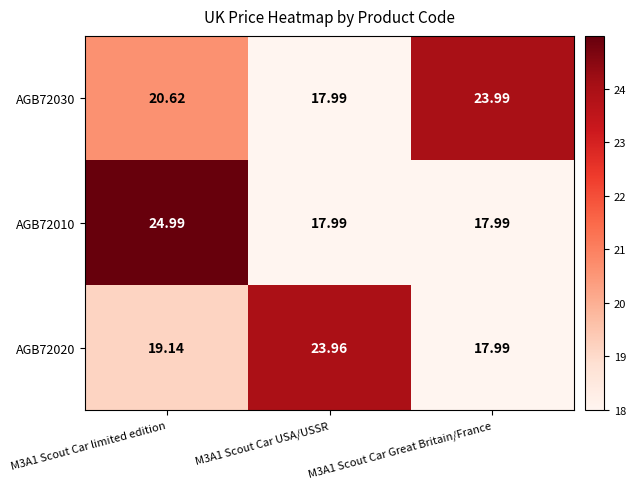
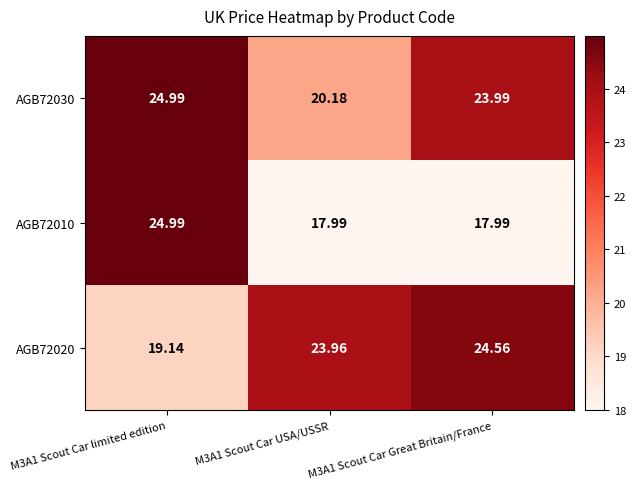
  {
    "AGB72030": {
-     "M3A1 Scout Car limited edition": 20.62,
-     "M3A1 Scout Car USA/USSR": 17.99,
+     "M3A1 Scout Car limited edition": 24.99,
+     "M3A1 Scout Car USA/USSR": 20.18,
      "M3A1 Scout Car Great Britain/France": 23.99
    },
    "AGB72010": {
      "M3A1 Scout Car limited edition": 24.99,
      "M3A1 Scout Car USA/USSR": 17.99,
      "M3A1 Scout Car Great Britain/France": 17.99
    },
    "AGB72020": {
      "M3A1 Scout Car limited edition": 19.14,
      "M3A1 Scout Car USA/USSR": 23.96,
-     "M3A1 Scout Car Great Britain/France": 17.99
+     "M3A1 Scout Car Great Britain/France": 24.56
    }
  }
